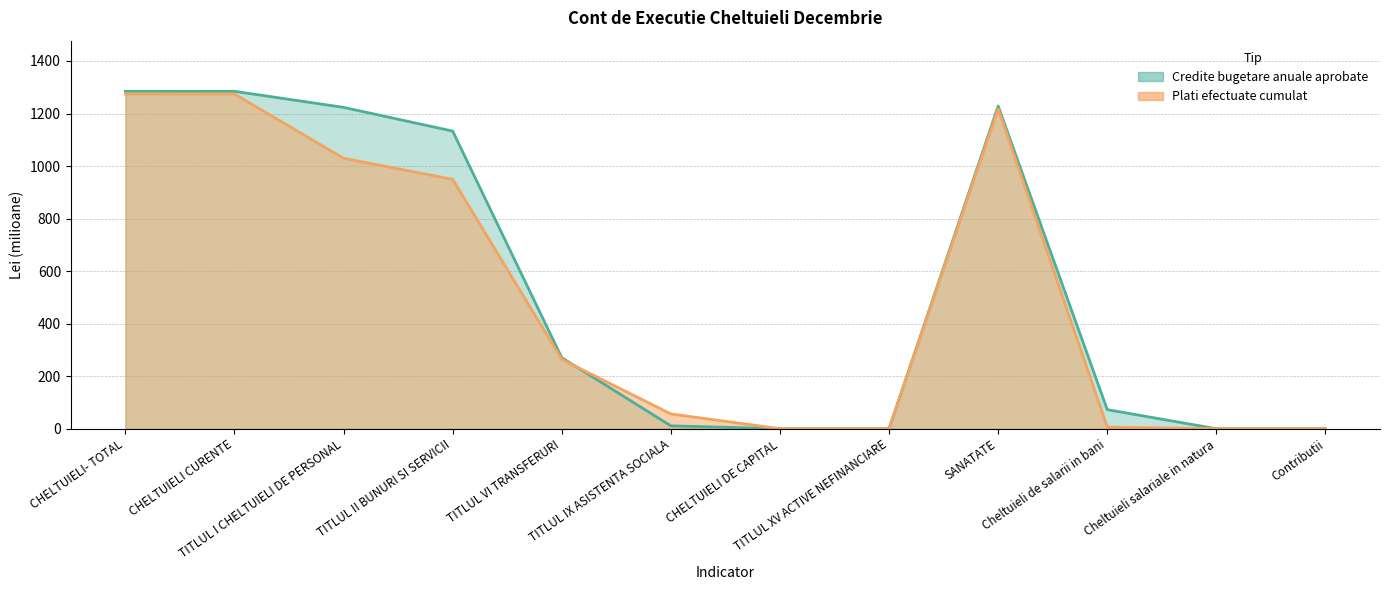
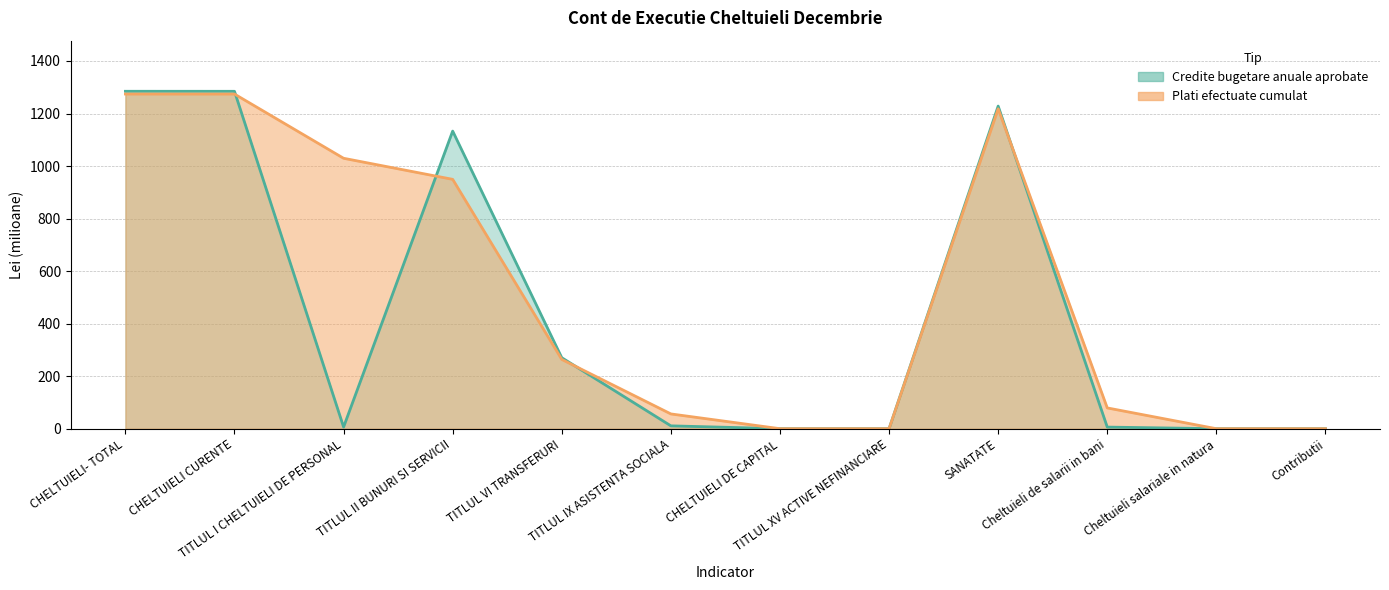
  {
    "Credite bugetare anuale aprobate": {
      "CHELTUIELI- TOTAL": 1280,
      "CHELTUIELI CURENTE": 1280,
-     "TITLUL I CHELTUIELI DE PERSONAL": 1220,
+     "TITLUL I CHELTUIELI DE PERSONAL": 10,
      "TITLUL II BUNURI SI SERVICII": 1130,
      "TITLUL IX ASISTENTA SOCIALA": 10,
      "SANATATE": 1230,
-     "Cheltuieli de salarii in bani": 70
+     "Cheltuieli de salarii in bani": 10
    },
    "Plati efectuate cumulat": {
      "CHELTUIELI- TOTAL": 1270,
      "CHELTUIELI CURENTE": 1270,
      "TITLUL I CHELTUIELI DE PERSONAL": 1030,
      "TITLUL II BUNURI SI SERVICII": 950,
      "TITLUL IX ASISTENTA SOCIALA": 60,
      "SANATATE": 1220,
-     "Cheltuieli de salarii in bani": 10
+     "Cheltuieli de salarii in bani": 80
    }
  }
